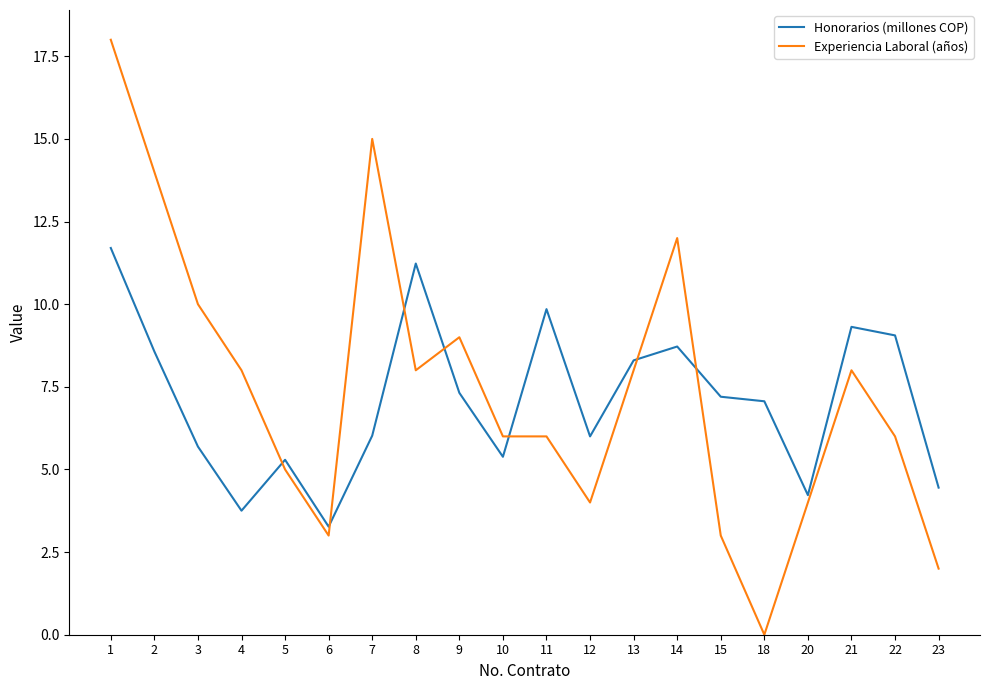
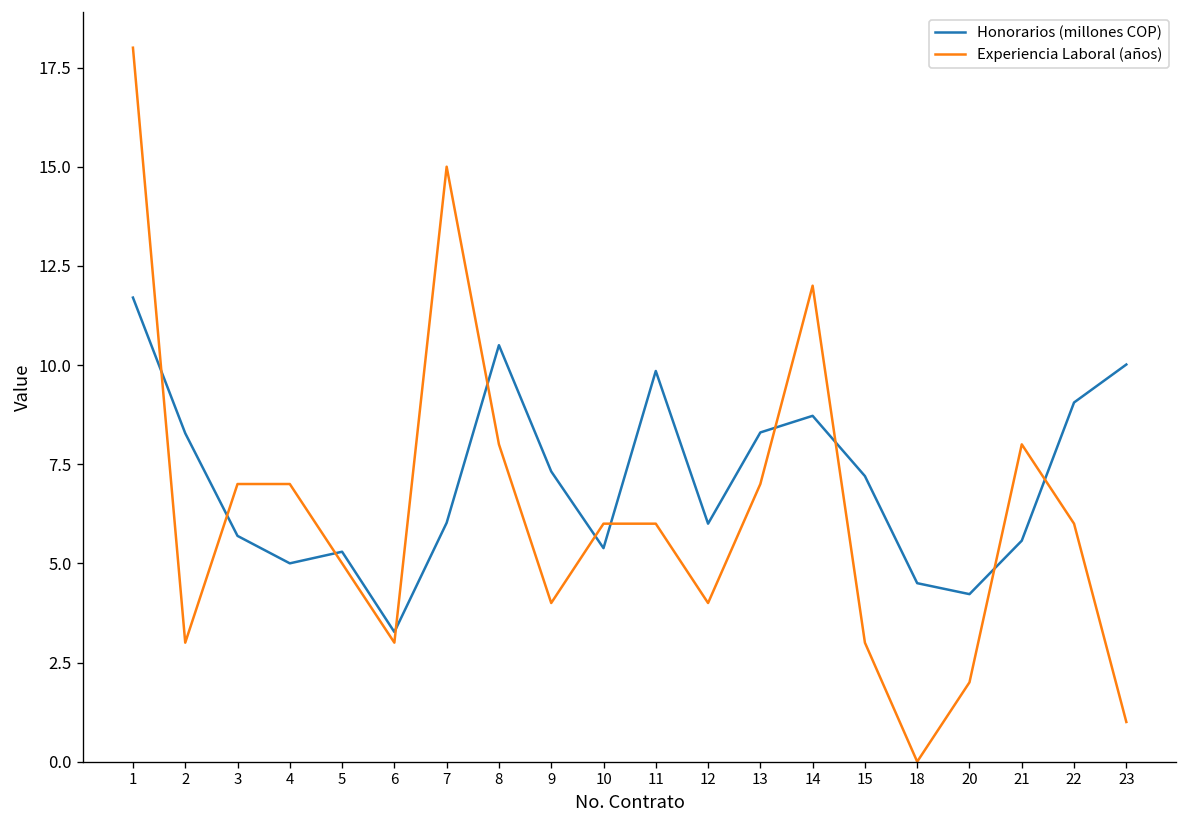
  {
    "Honorarios (millones COP)": {
      "1": 11.7,
-     "2": 8.6,
+     "2": 8.3,
      "3": 5.7,
-     "4": 3.8,
+     "4": 5.0,
      "5": 5.3,
      "6": 3.3,
      "7": 6.0,
-     "8": 11.2,
+     "8": 10.5,
      "9": 7.3,
      "10": 5.4,
      "11": 9.9,
      "12": 6.0,
      "13": 8.3,
      "14": 8.7,
      "15": 7.2,
-     "18": 7.1,
+     "18": 4.5,
      "20": 4.2,
-     "21": 9.3,
+     "21": 5.6,
      "22": 9.1,
-     "23": 4.5
+     "23": 10.0
    },
    "Experiencia Laboral (años)": {
      "1": 18,
-     "2": 14,
-     "3": 10,
-     "4": 8,
+     "2": 3,
+     "3": 7,
+     "4": 7,
      "5": 5,
      "6": 3,
      "7": 15,
      "8": 8,
-     "9": 9,
+     "9": 4,
      "10": 6,
      "11": 6,
      "12": 4,
-     "13": 8,
+     "13": 7,
      "14": 12,
      "15": 3,
      "18": 0,
-     "20": 4,
+     "20": 2,
      "21": 8,
      "22": 6,
-     "23": 2
+     "23": 1
    }
  }
